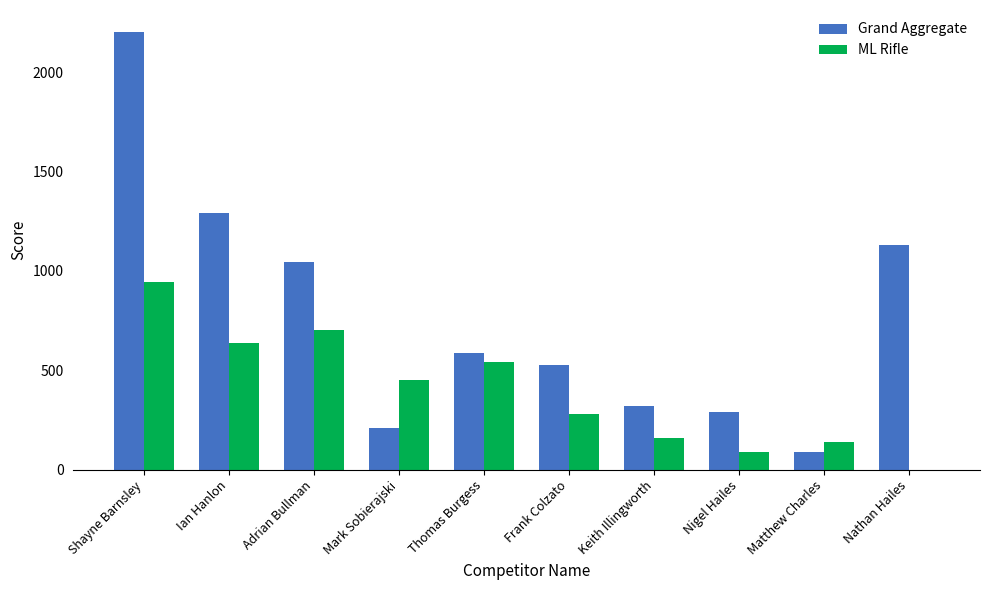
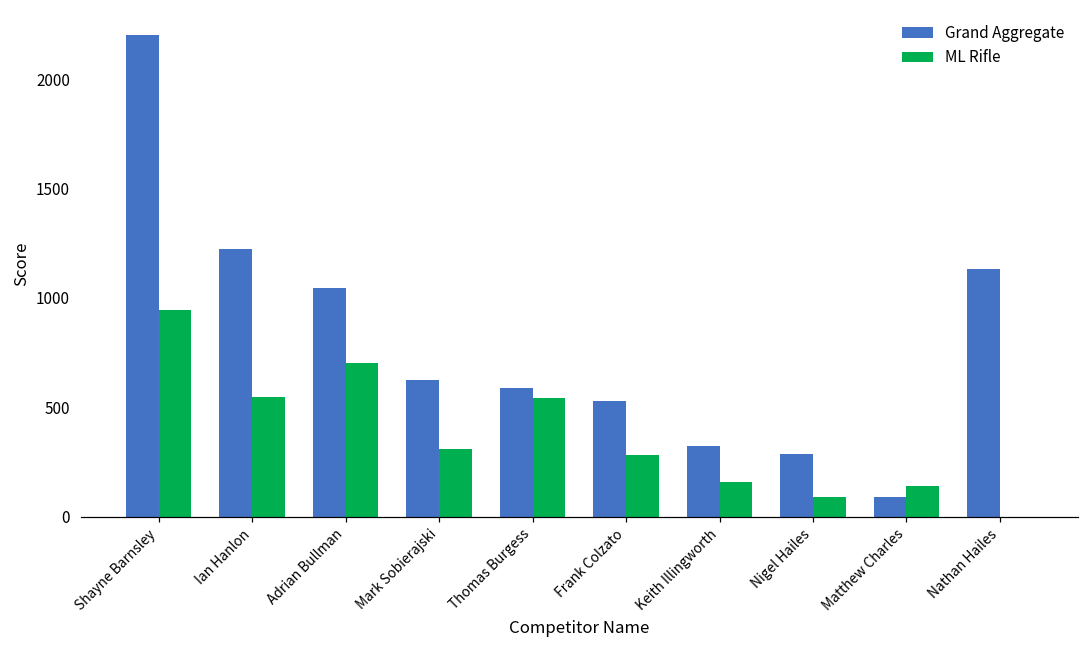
  {
    "Grand Aggregate": {
      "Shayne Barnsley": 2200,
-     "Ian Hanlon": 1290,
+     "Ian Hanlon": 1220,
      "Adrian Bullman": 1050,
-     "Mark Sobierajski": 210,
+     "Mark Sobierajski": 630,
      "Thomas Burgess": 590,
      "Frank Colzato": 530,
      "Keith Illingworth": 320,
      "Nigel Hailes": 290,
      "Matthew Charles": 90,
      "Nathan Hailes": 1130
    },
    "ML Rifle": {
      "Shayne Barnsley": 940,
-     "Ian Hanlon": 640,
+     "Ian Hanlon": 550,
      "Adrian Bullman": 700,
-     "Mark Sobierajski": 450,
+     "Mark Sobierajski": 310,
      "Thomas Burgess": 540,
      "Frank Colzato": 280,
      "Keith Illingworth": 160,
      "Nigel Hailes": 90,
      "Matthew Charles": 140,
      "Nathan Hailes": 0
    }
  }
